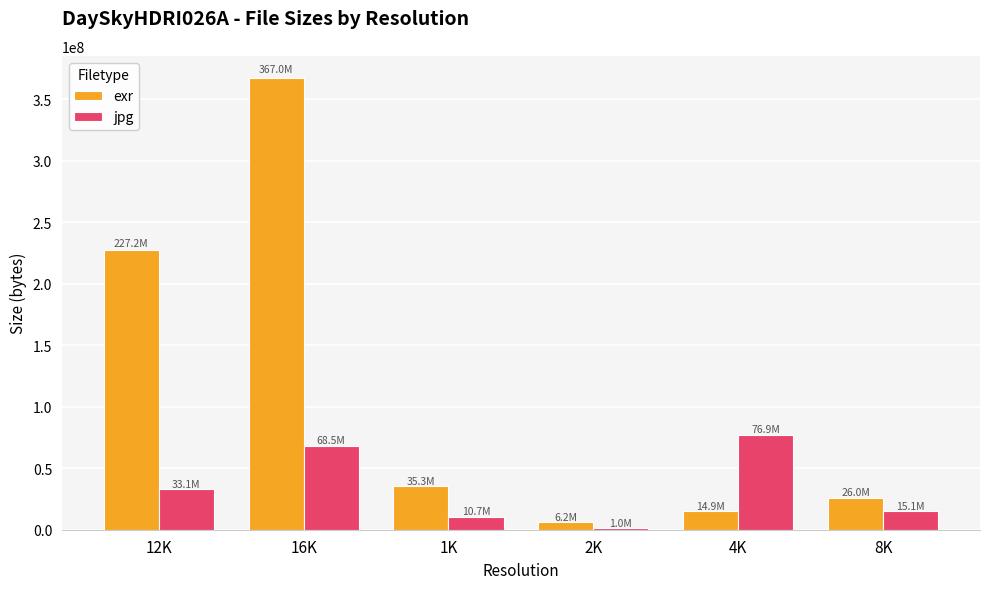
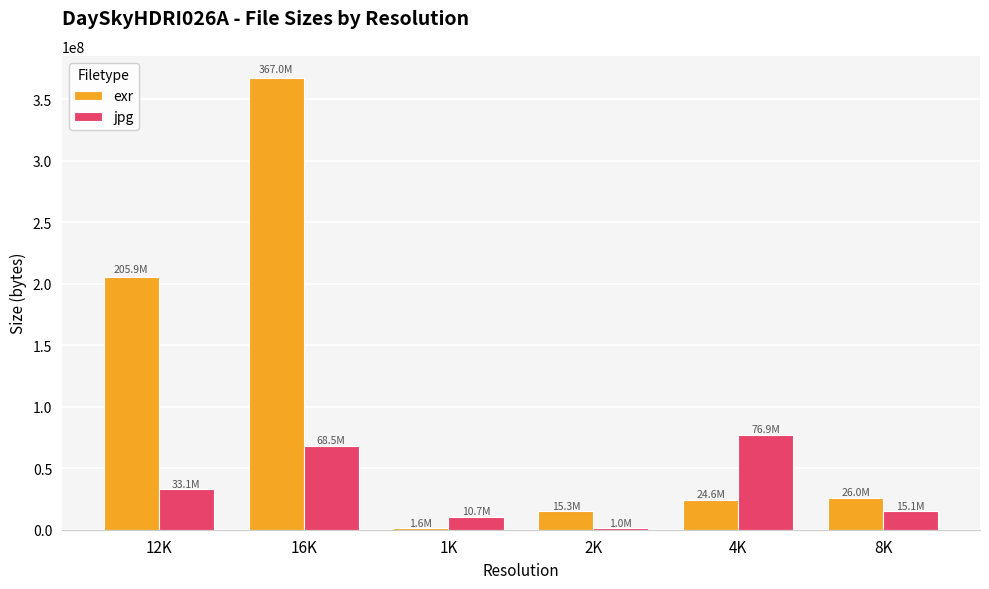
  {
    "exr": {
-     "12K": "227.2M",
+     "12K": "205.9M",
      "16K": "367.0M",
-     "1K": "35.3M",
-     "2K": "6.2M",
-     "4K": "14.9M",
+     "1K": "1.6M",
+     "2K": "15.3M",
+     "4K": "24.6M",
      "8K": "26.0M"
    },
    "jpg": {
      "12K": "33.1M",
      "16K": "68.5M",
      "1K": "10.7M",
      "2K": "1.0M",
      "4K": "76.9M",
      "8K": "15.1M"
    }
  }
